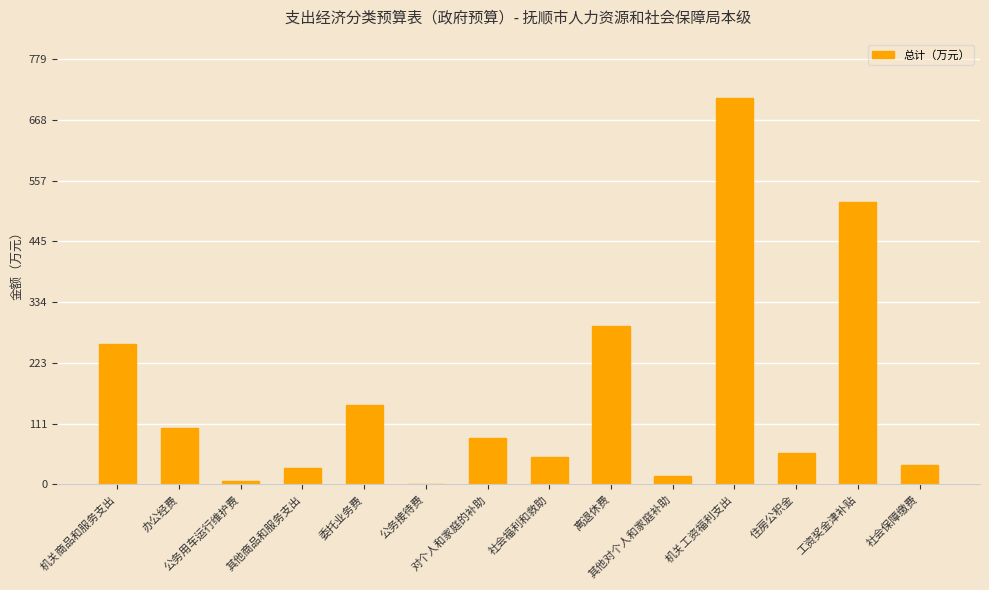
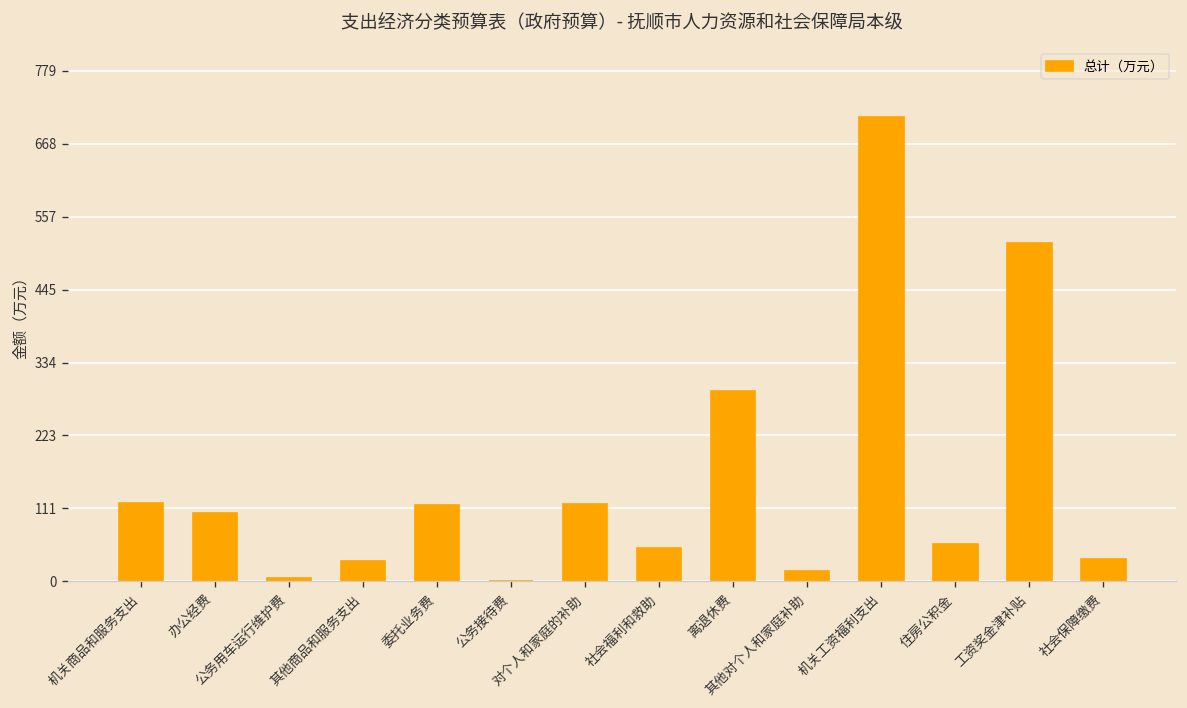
  {
-   "机关商品和服务支出": 260,
+   "机关商品和服务支出": 120,
    "办公经费": 100,
    "公务用车运行维护费": 10,
    "其他商品和服务支出": 30,
-   "委托业务费": 140,
-   "对个人和家庭的补助": 90,
+   "委托业务费": 120,
+   "对个人和家庭的补助": 120,
    "社会福利和救助": 50,
    "离退休费": 290,
    "其他对个人和家庭补助": 20,
    "机关工资福利支出": 710,
    "住房公积金": 60,
    "工资奖金津补贴": 520,
    "社会保障缴费": 30
  }
